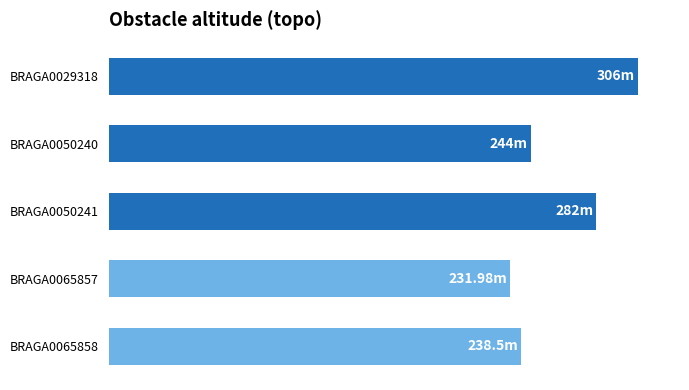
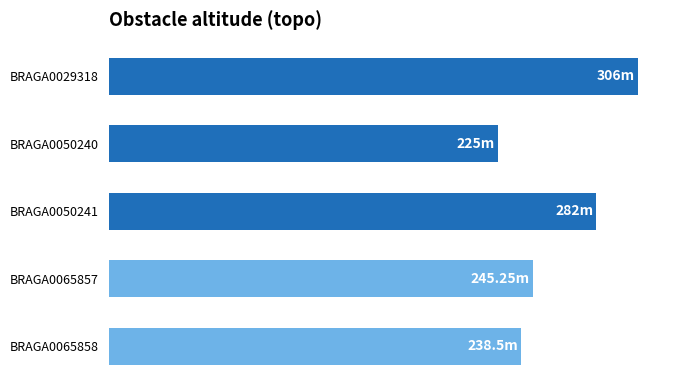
  {
    "BRAGA0029318": "306m",
-   "BRAGA0050240": "244m",
+   "BRAGA0050240": "225m",
    "BRAGA0050241": "282m",
-   "BRAGA0065857": "231.98m",
+   "BRAGA0065857": "245.25m",
    "BRAGA0065858": "238.5m"
  }
